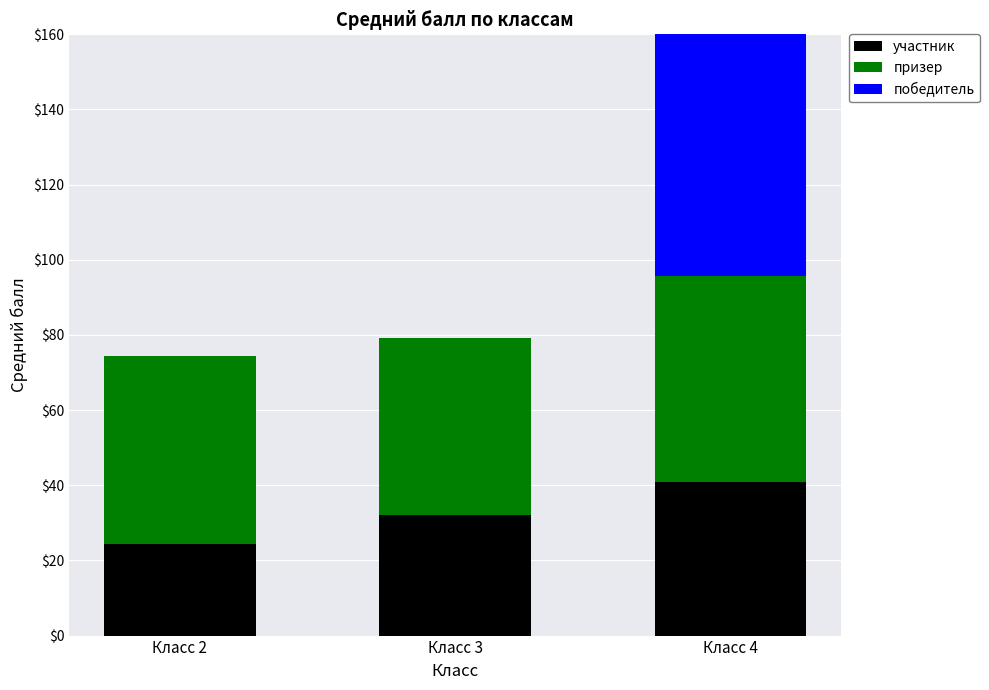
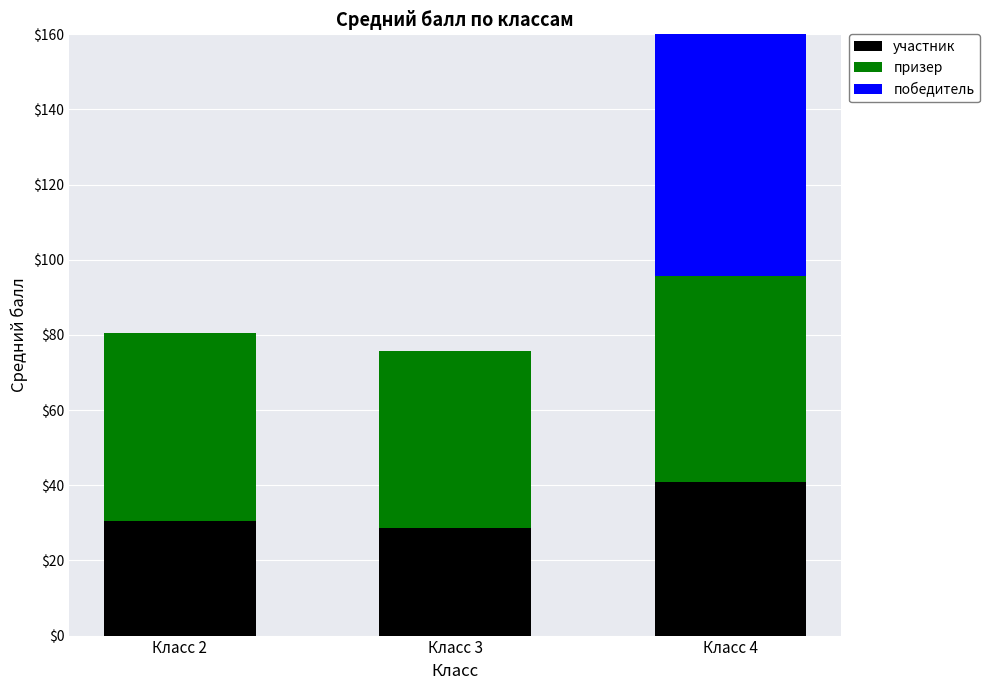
  {
    "участник": {
-     "Класс 2": "$24",
-     "Класс 3": "$32",
+     "Класс 2": "$30",
+     "Класс 3": "$29",
      "Класс 4": "$41"
    },
    "призер": {
      "Класс 2": "$50",
      "Класс 3": "$47",
      "Класс 4": "$55"
    },
    "победитель": {
      "Класс 2": "$0",
      "Класс 3": "$0"
    }
  }
